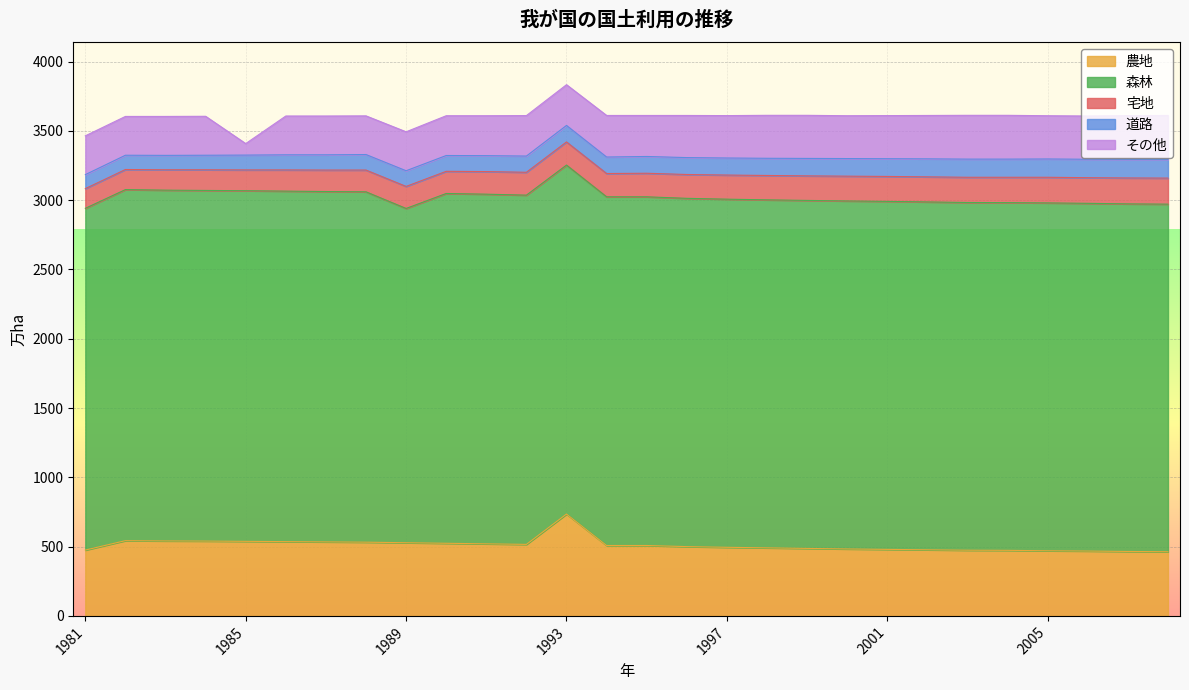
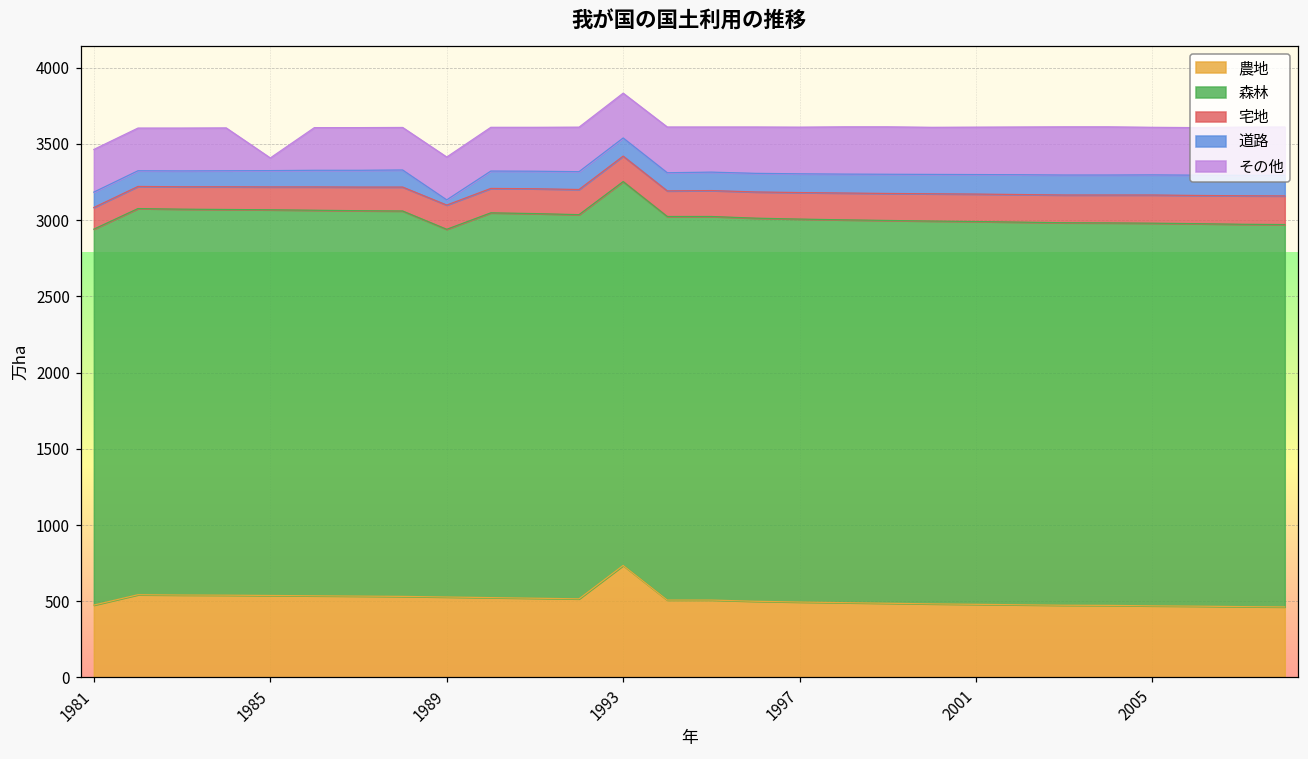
  {
    "農地": {
      "1981": 480,
      "1985": 540,
      "1989": 530,
      "1993": 740,
      "1997": 500,
      "2001": 480,
      "2005": 470
    },
    "森林": {
      "1981": 2470,
      "1985": 2530,
      "1989": 2410,
      "1993": 2520,
      "1997": 2510,
      "2001": 2510,
      "2005": 2510
    },
    "宅地": {
      "1981": 140,
      "1985": 150,
      "1989": 160,
      "1993": 170,
      "1997": 170,
      "2001": 180,
      "2005": 190
    },
    "道路": {
      "1981": 100,
      "1985": 110,
-     "1989": 110,
+     "1989": 30,
      "1993": 120,
      "1997": 120,
      "2001": 130,
      "2005": 130
    },
    "その他": {
      "1981": 280,
      "1985": 80,
      "1989": 280,
      "1993": 290,
      "1997": 310,
      "2001": 310,
      "2005": 310
    }
  }
